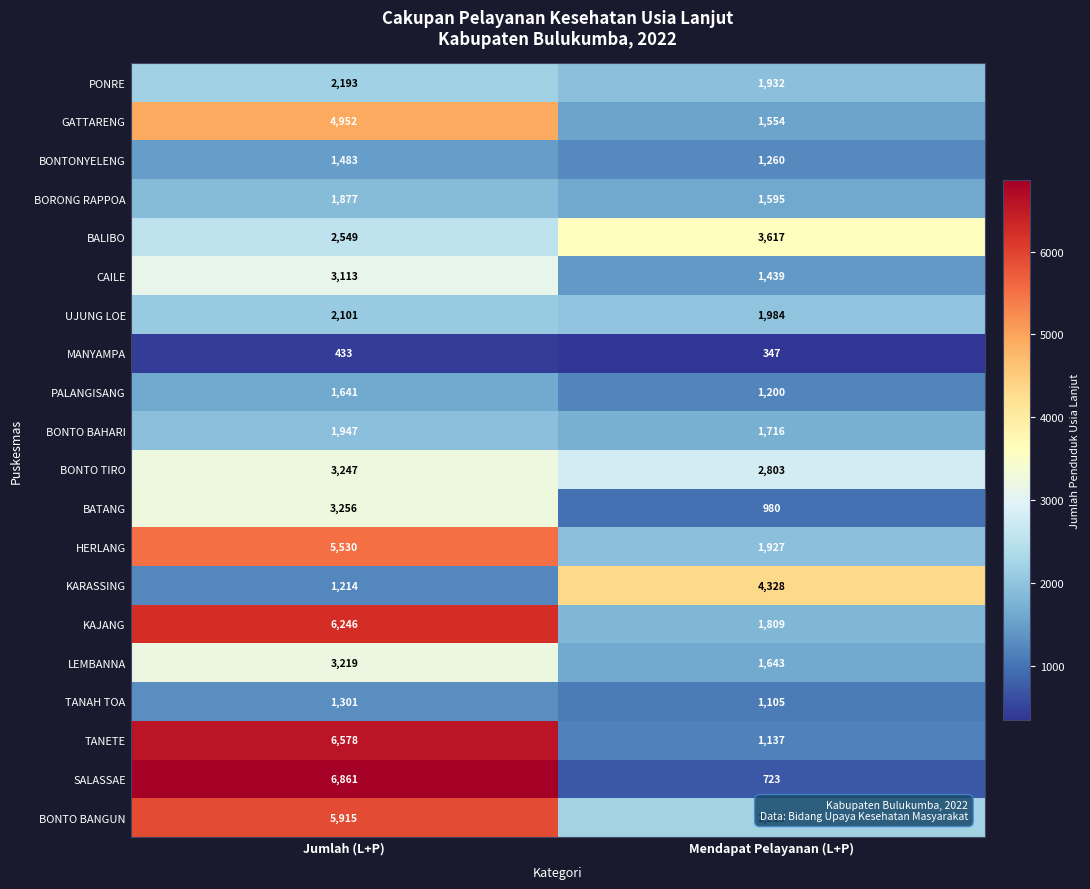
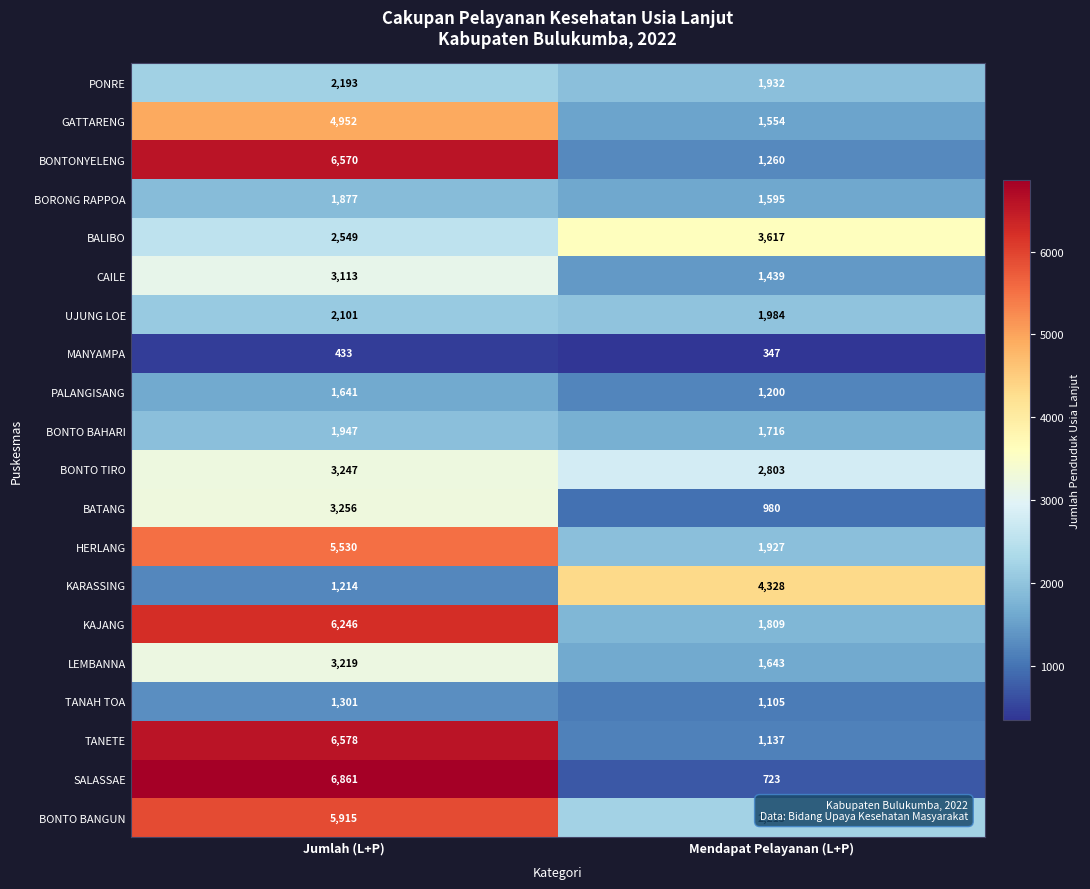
  {
    "PONRE": {
      "Jumlah (L+P)": "2,193",
      "Mendapat Pelayanan (L+P)": "1,932"
    },
    "GATTARENG": {
      "Jumlah (L+P)": "4,952",
      "Mendapat Pelayanan (L+P)": "1,554"
    },
    "BONTONYELENG": {
-     "Jumlah (L+P)": "1,483",
+     "Jumlah (L+P)": "6,570",
      "Mendapat Pelayanan (L+P)": "1,260"
    },
    "BORONG RAPPOA": {
      "Jumlah (L+P)": "1,877",
      "Mendapat Pelayanan (L+P)": "1,595"
    },
    "BALIBO": {
      "Jumlah (L+P)": "2,549",
      "Mendapat Pelayanan (L+P)": "3,617"
    },
    "CAILE": {
      "Jumlah (L+P)": "3,113",
      "Mendapat Pelayanan (L+P)": "1,439"
    },
    "UJUNG LOE": {
      "Jumlah (L+P)": "2,101",
      "Mendapat Pelayanan (L+P)": "1,984"
    },
    "MANYAMPA": {
      "Jumlah (L+P)": "433",
      "Mendapat Pelayanan (L+P)": "347"
    },
    "PALANGISANG": {
      "Jumlah (L+P)": "1,641",
      "Mendapat Pelayanan (L+P)": "1,200"
    },
    "BONTO BAHARI": {
      "Jumlah (L+P)": "1,947",
      "Mendapat Pelayanan (L+P)": "1,716"
    },
    "BONTO TIRO": {
      "Jumlah (L+P)": "3,247",
      "Mendapat Pelayanan (L+P)": "2,803"
    },
    "BATANG": {
      "Jumlah (L+P)": "3,256",
      "Mendapat Pelayanan (L+P)": "980"
    },
    "HERLANG": {
      "Jumlah (L+P)": "5,530",
      "Mendapat Pelayanan (L+P)": "1,927"
    },
    "KARASSING": {
      "Jumlah (L+P)": "1,214",
      "Mendapat Pelayanan (L+P)": "4,328"
    },
    "KAJANG": {
      "Jumlah (L+P)": "6,246",
      "Mendapat Pelayanan (L+P)": "1,809"
    },
    "LEMBANNA": {
      "Jumlah (L+P)": "3,219",
      "Mendapat Pelayanan (L+P)": "1,643"
    },
    "TANAH TOA": {
      "Jumlah (L+P)": "1,301",
      "Mendapat Pelayanan (L+P)": "1,105"
    },
    "TANETE": {
      "Jumlah (L+P)": "6,578",
      "Mendapat Pelayanan (L+P)": "1,137"
    },
    "SALASSAE": {
      "Jumlah (L+P)": "6,861",
      "Mendapat Pelayanan (L+P)": "723"
    },
    "BONTO BANGUN": {
      "Jumlah (L+P)": "5,915"
    }
  }
